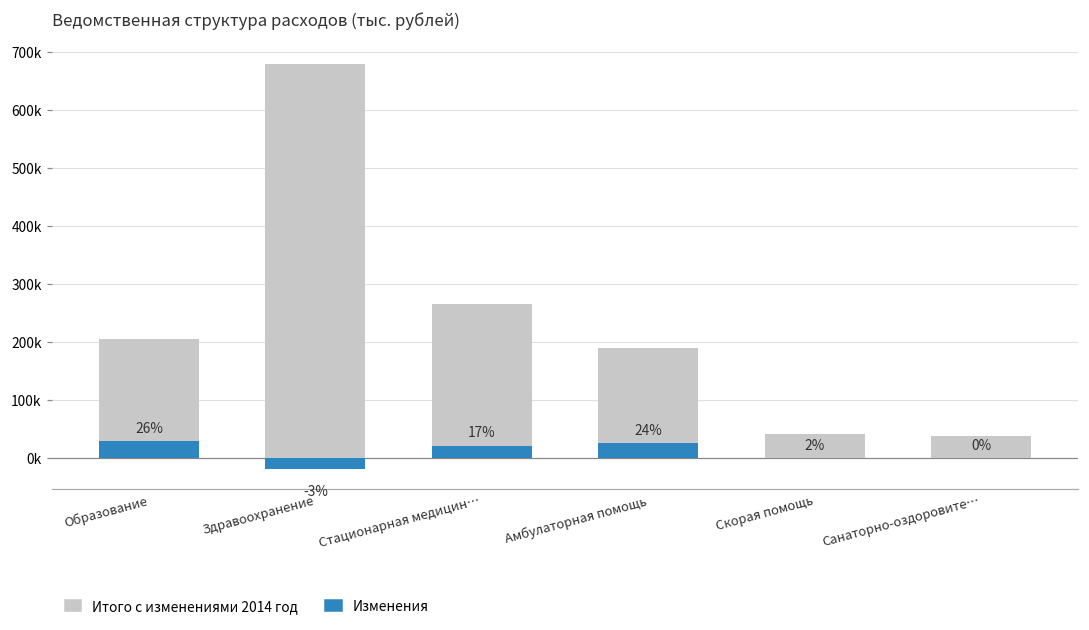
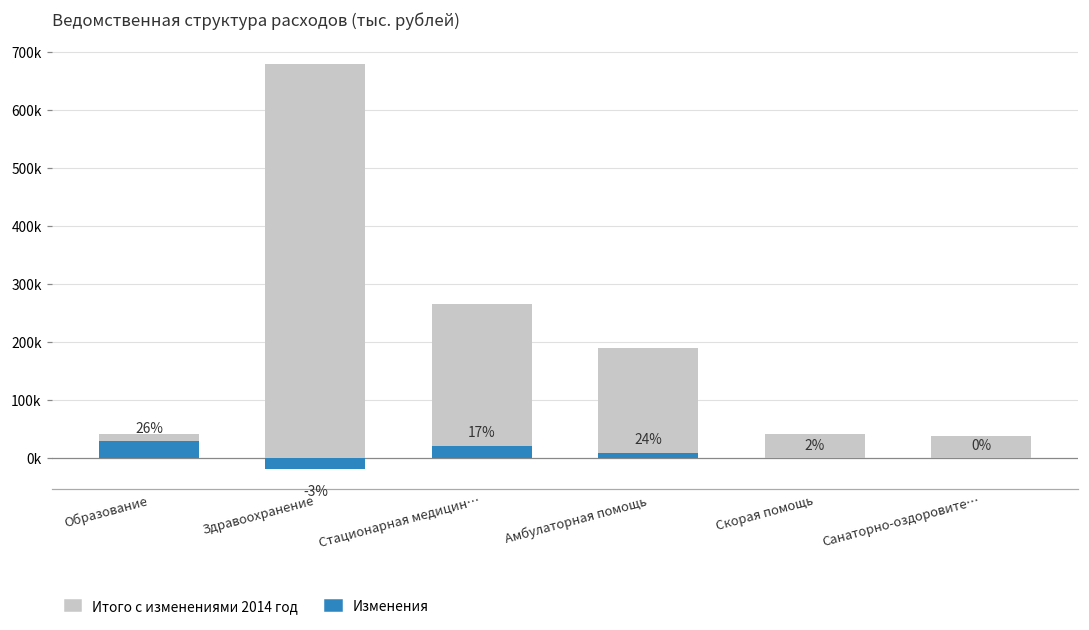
  {
    "Итого с изменениями 2014 год": {
-     "Образование": 210000,
+     "Образование": 40000,
      "Здравоохранение": 680000
    },
    "Изменения": {
-     "Амбулаторная помощь": 30000
+     "Амбулаторная помощь": 10000
    }
  }
